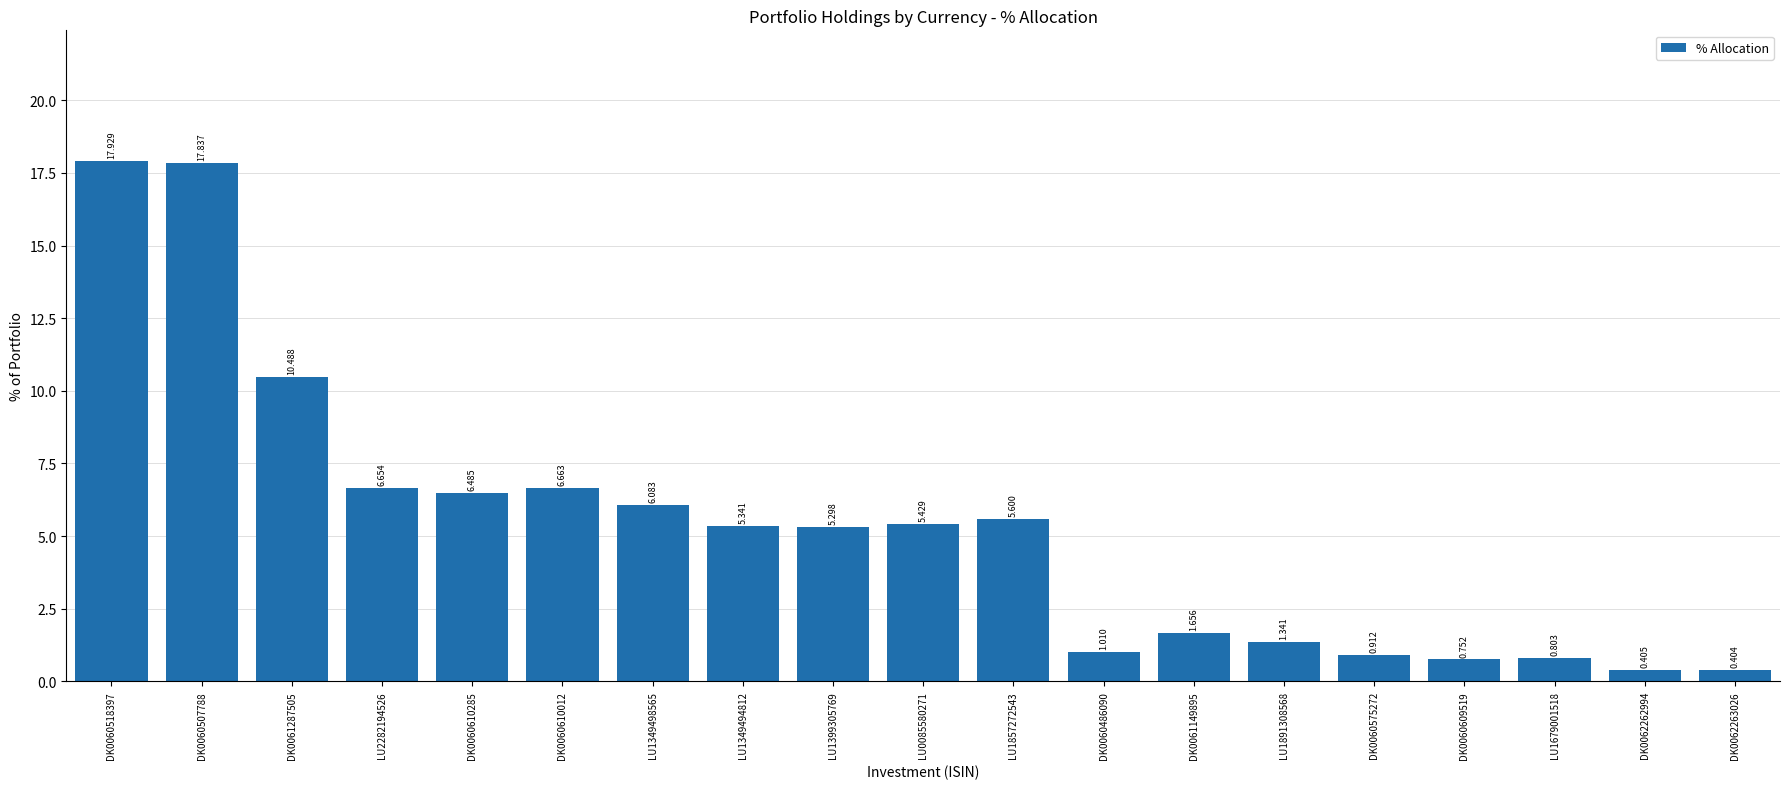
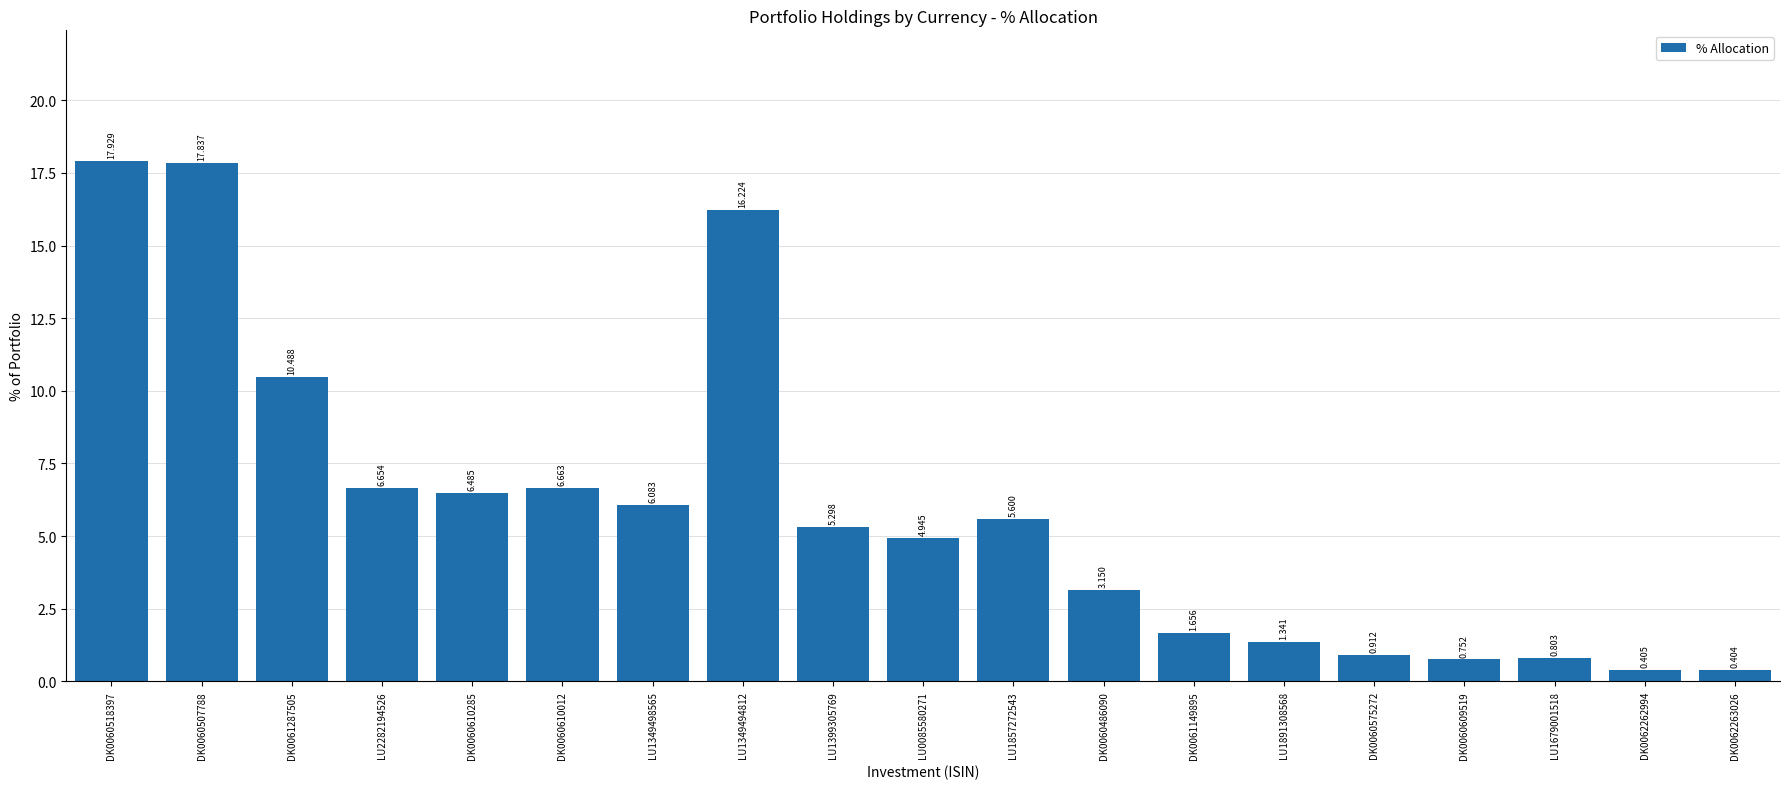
  {
    "DK0060518397": 17.929,
    "DK0060507788": 17.837,
    "DK0061287505": 10.488,
    "LU2282194526": 6.654,
    "DK0060610285": 6.485,
    "DK0060610012": 6.663,
    "LU1349498565": 6.083,
-   "LU1349494812": 5.341,
+   "LU1349494812": 16.224,
    "LU1399305769": 5.298,
-   "LU0085580271": 5.429,
+   "LU0085580271": 4.945,
    "LU1857272543": 5.600,
-   "DK0060486090": 1.010,
+   "DK0060486090": 3.150,
    "DK0061149895": 1.656,
    "LU1891308568": 1.341,
    "DK0060575272": 0.912,
    "DK0060609519": 0.752,
    "LU1679001518": 0.803,
    "DK0062262994": 0.405,
    "DK0062263026": 0.404
  }
